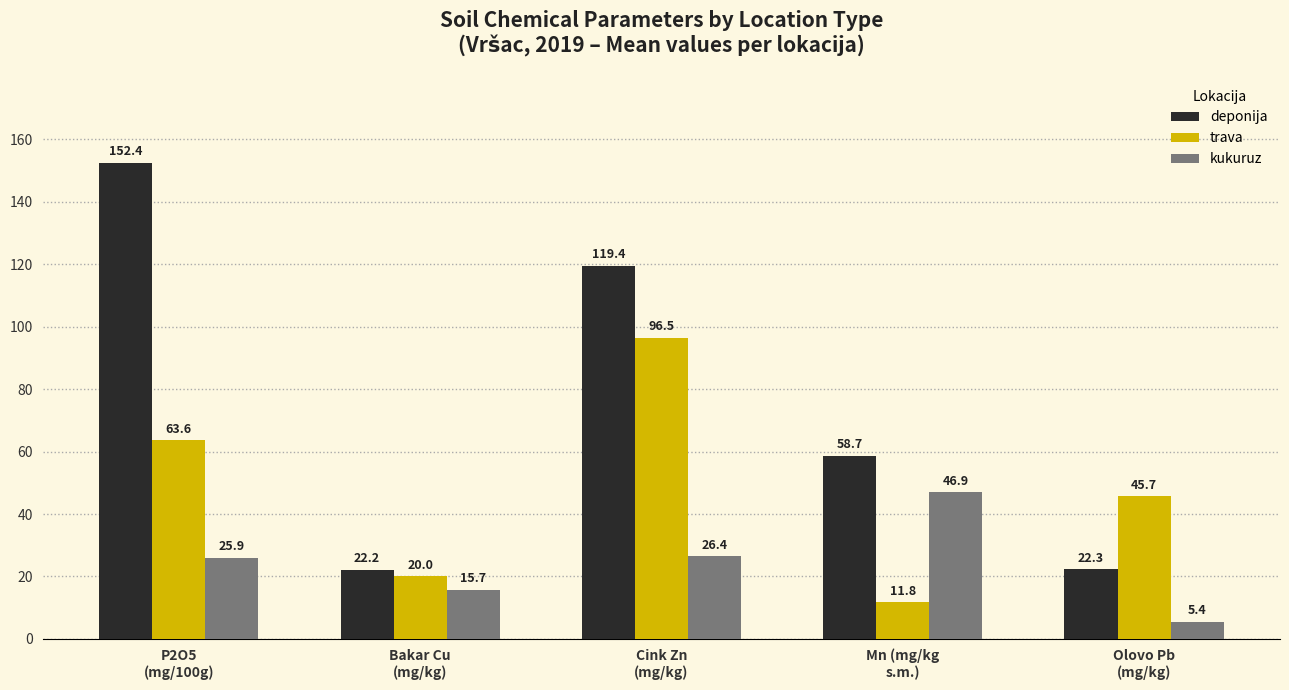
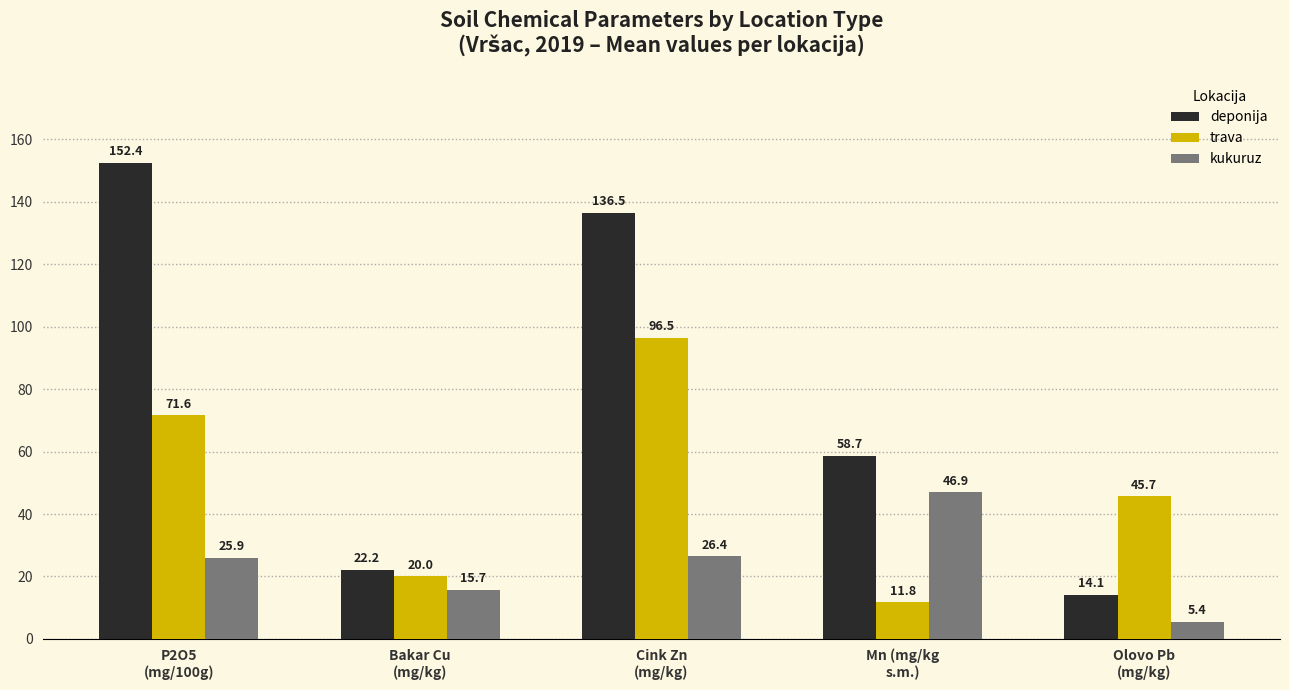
  {
    "deponija": {
      "P2O5 (mg/100g)": 152.4,
      "Bakar Cu (mg/kg)": 22.2,
-     "Cink Zn (mg/kg)": 119.4,
+     "Cink Zn (mg/kg)": 136.5,
      "Mn (mg/kg s.m.)": 58.7,
-     "Olovo Pb (mg/kg)": 22.3
+     "Olovo Pb (mg/kg)": 14.1
    },
    "trava": {
-     "P2O5 (mg/100g)": 63.6,
+     "P2O5 (mg/100g)": 71.6,
      "Bakar Cu (mg/kg)": 20.0,
      "Cink Zn (mg/kg)": 96.5,
      "Mn (mg/kg s.m.)": 11.8,
      "Olovo Pb (mg/kg)": 45.7
    },
    "kukuruz": {
      "P2O5 (mg/100g)": 25.9,
      "Bakar Cu (mg/kg)": 15.7,
      "Cink Zn (mg/kg)": 26.4,
      "Mn (mg/kg s.m.)": 46.9,
      "Olovo Pb (mg/kg)": 5.4
    }
  }
